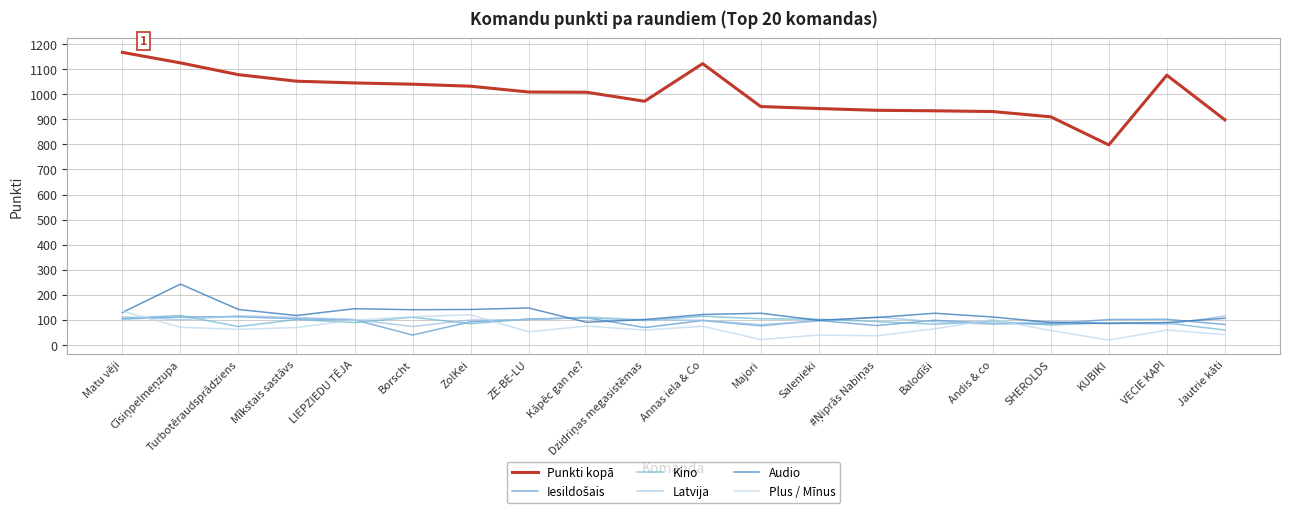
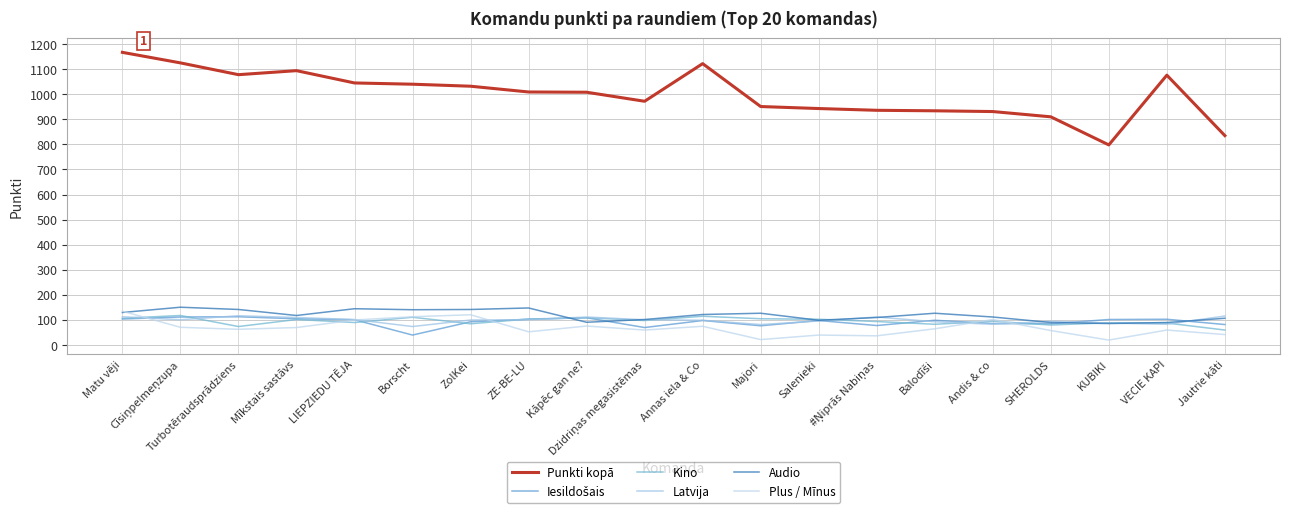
  {
    "Punkti kopā": {
      "Cīsiņpelmeņzupa": 1130,
      "Turbotēraudsprādziens": 1080,
-     "Mīkstais sastāvs": 1050,
+     "Mīkstais sastāvs": 1090,
      "LIEPZIEDU TĒJA": 1050,
      "Borscht": 1040,
      "ZolKei": 1030,
      "ZE-BE-LU": 1010,
      "Kāpēc gan ne?": 1010,
      "Dzidriņas megasistēmas": 970,
      "Annas iela & Co": 1120,
      "Majori": 950,
      "Salenieki": 940,
      "#Ņiprās Nabiņas": 940,
      "Balodīši": 930,
      "Andis & co": 930,
      "SHEROLDS": 910,
      "KUBIKI": 800,
      "VECIE KAPI": 1080,
-     "Jautrie kāti": 900
+     "Jautrie kāti": 840
    },
    "Audio": {
-     "Cīsiņpelmeņzupa": 240,
+     "Cīsiņpelmeņzupa": 150,
      "Turbotēraudsprādziens": 140,
      "LIEPZIEDU TĒJA": 150,
      "Borscht": 140,
      "ZolKei": 140,
      "ZE-BE-LU": 150,
      "Kāpēc gan ne?": 90,
      "Majori": 130,
      "Balodīši": 130,
      "Andis & co": 110
    }
  }
